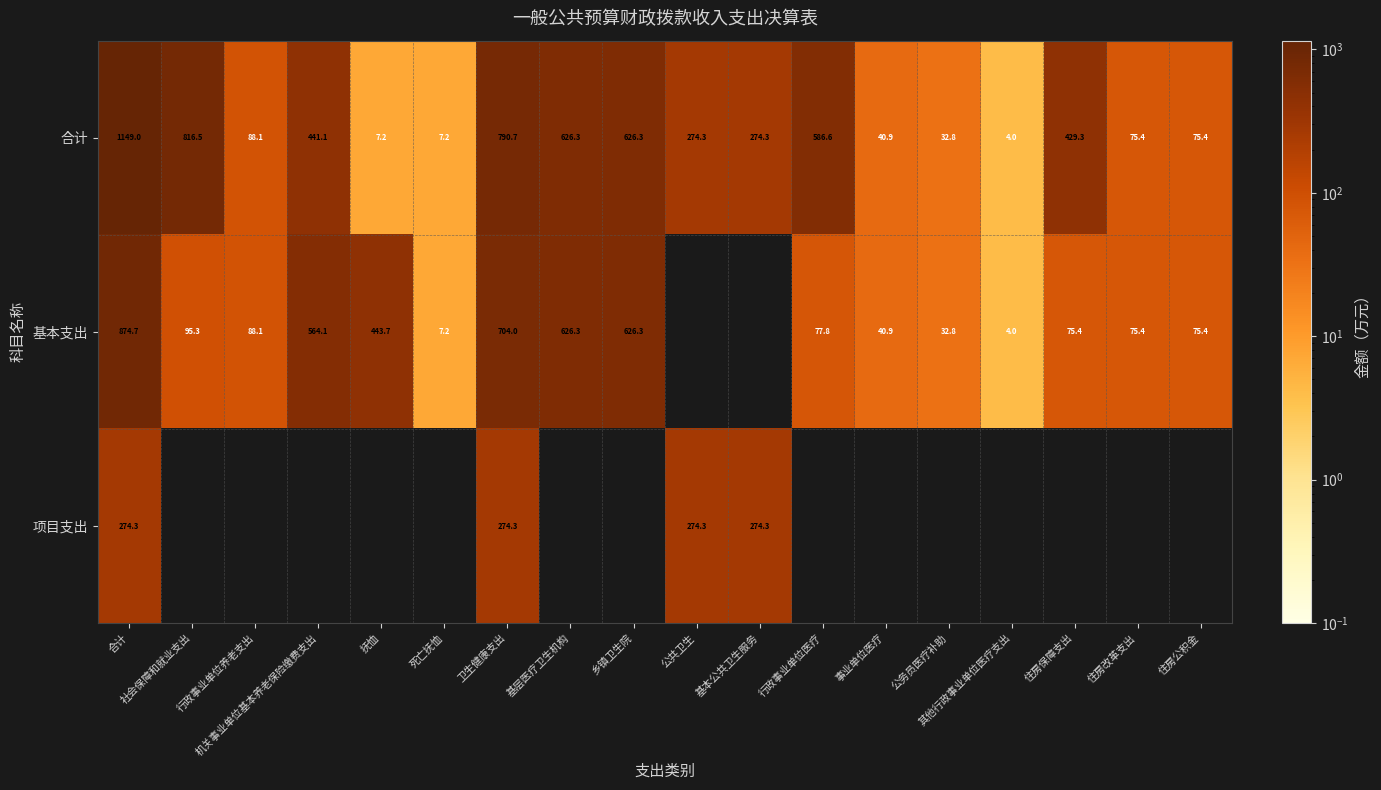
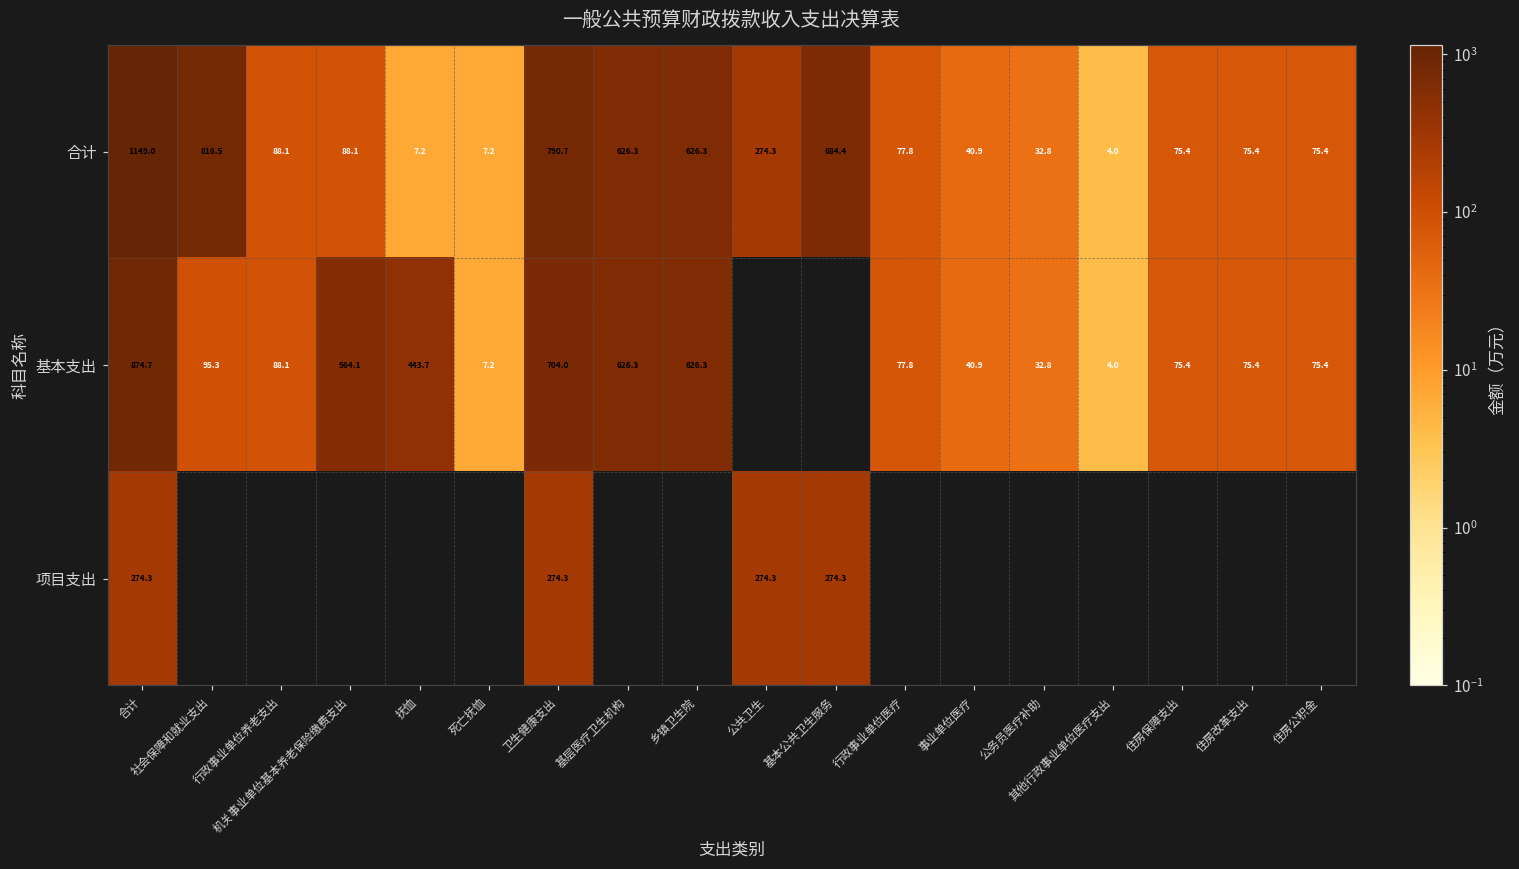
  {
    "合计": {
      "合计": 1149.0,
      "社会保障和就业支出": 816.5,
      "行政事业单位养老支出": 88.1,
-     "机关事业单位基本养老保险缴费支出": 441.1,
+     "机关事业单位基本养老保险缴费支出": 88.1,
      "抚恤": 7.2,
      "死亡抚恤": 7.2,
      "卫生健康支出": 790.7,
      "基层医疗卫生机构": 626.3,
      "乡镇卫生院": 626.3,
      "公共卫生": 274.3,
-     "基本公共卫生服务": 274.3,
-     "行政事业单位医疗": 586.6,
+     "基本公共卫生服务": 684.4,
+     "行政事业单位医疗": 77.8,
      "事业单位医疗": 40.9,
      "公务员医疗补助": 32.8,
      "其他行政事业单位医疗支出": 4.0,
-     "住房保障支出": 429.3,
+     "住房保障支出": 75.4,
      "住房改革支出": 75.4,
      "住房公积金": 75.4
    },
    "基本支出": {
      "合计": 874.7,
      "社会保障和就业支出": 95.3,
      "行政事业单位养老支出": 88.1,
      "机关事业单位基本养老保险缴费支出": 564.1,
      "抚恤": 443.7,
      "死亡抚恤": 7.2,
      "卫生健康支出": 704.0,
      "基层医疗卫生机构": 626.3,
      "乡镇卫生院": 626.3,
      "行政事业单位医疗": 77.8,
      "事业单位医疗": 40.9,
      "公务员医疗补助": 32.8,
      "其他行政事业单位医疗支出": 4.0,
      "住房保障支出": 75.4,
      "住房改革支出": 75.4,
      "住房公积金": 75.4
    },
    "项目支出": {
      "合计": 274.3,
      "卫生健康支出": 274.3,
      "公共卫生": 274.3,
      "基本公共卫生服务": 274.3
    }
  }
